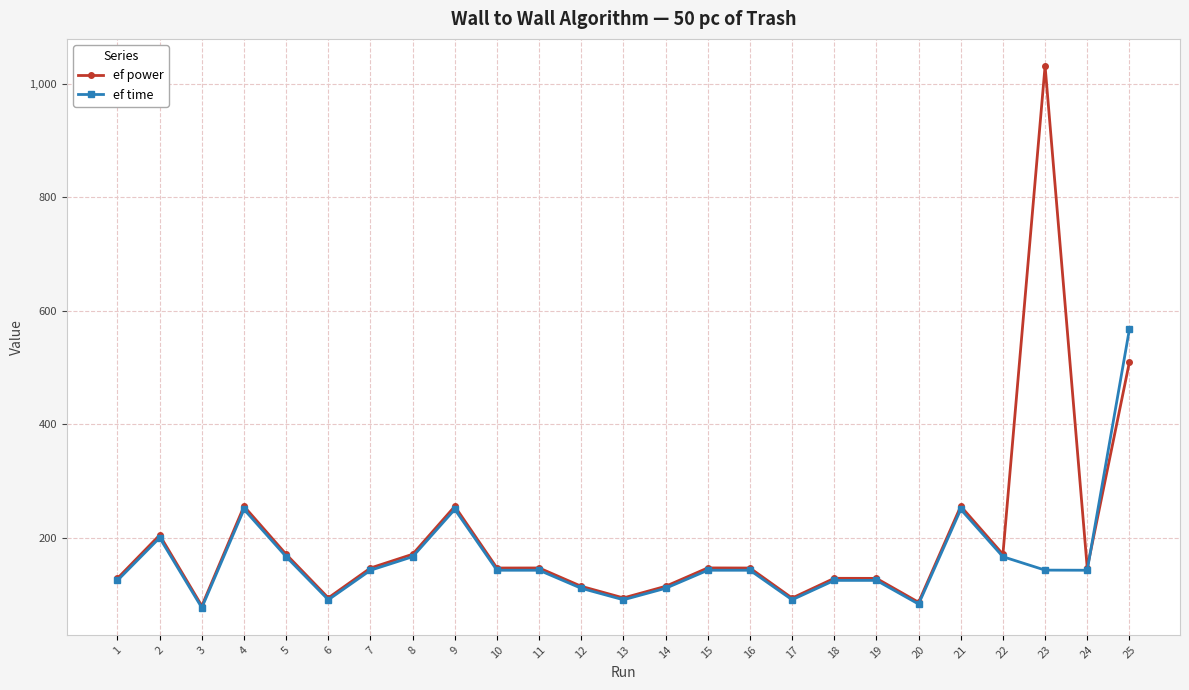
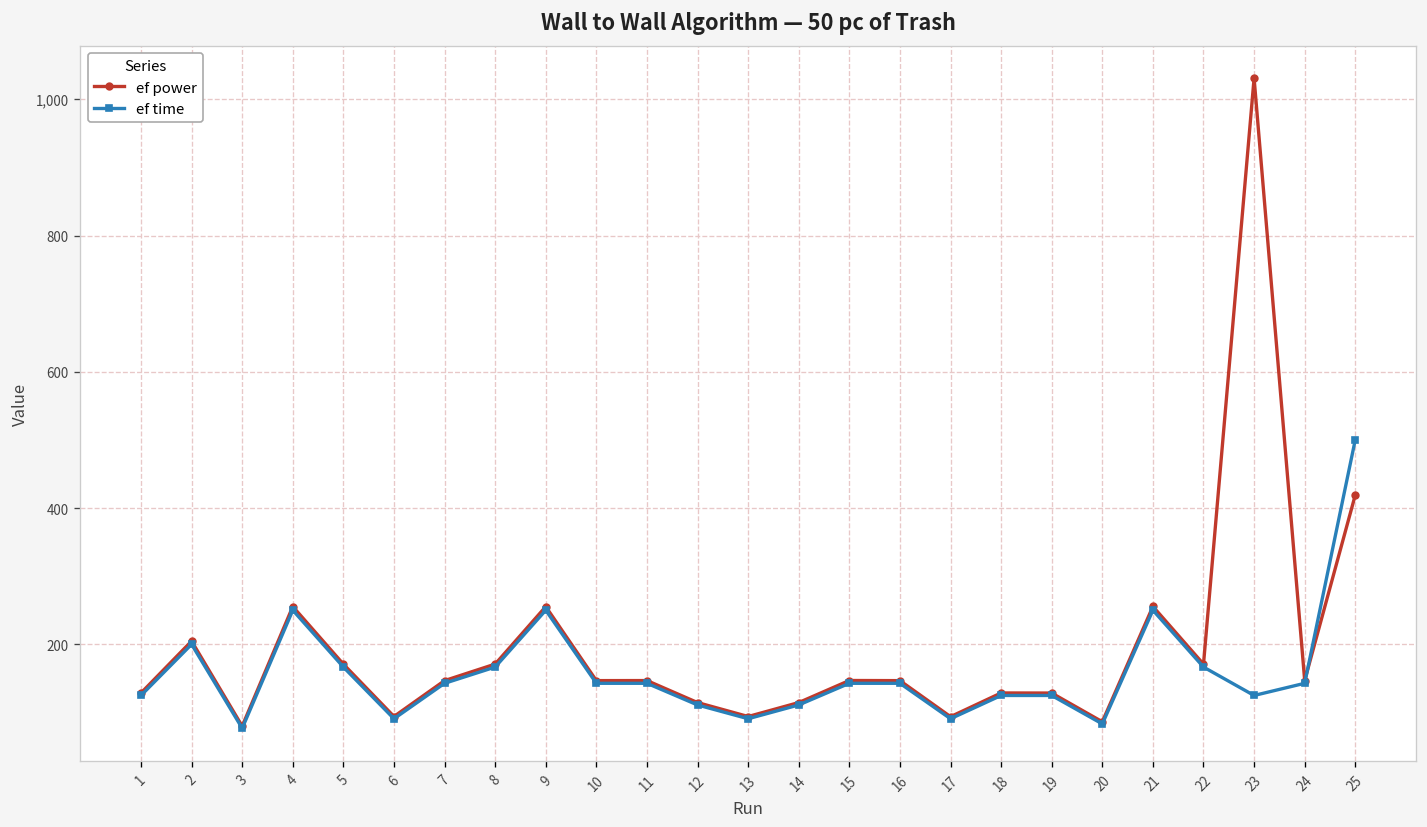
  {
    "ef power": {
      "2": "200",
      "4": "260",
      "9": "260",
      "21": "260",
      "23": "1,030",
-     "25": "510"
+     "25": "420"
    },
    "ef time": {
      "2": "200",
      "4": "250",
      "9": "250",
      "21": "250",
-     "23": "140",
-     "25": "570"
+     "23": "130",
+     "25": "500"
    }
  }
